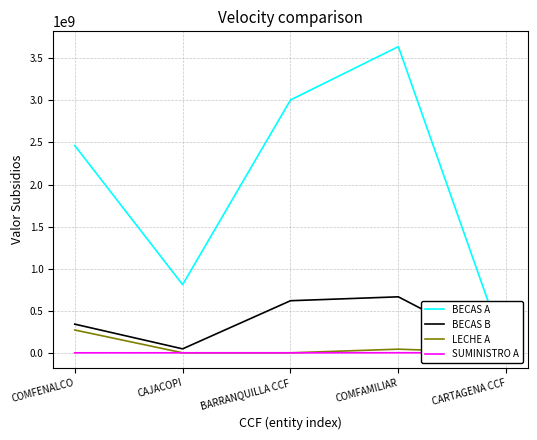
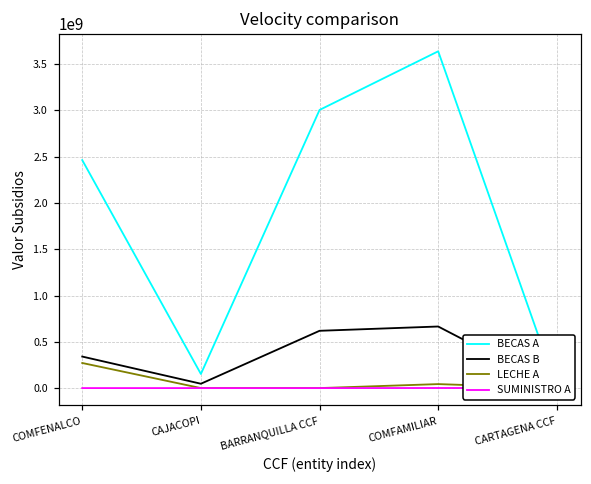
  {
    "BECAS A": {
      "COMFENALCO": 2500000000,
-     "CAJACOPI": 800000000,
+     "CAJACOPI": 200000000,
      "BARRANQUILLA CCF": 3000000000,
      "COMFAMILIAR": 3600000000
    },
    "BECAS B": {
      "COMFENALCO": 300000000,
      "CAJACOPI": 0,
      "BARRANQUILLA CCF": 600000000,
      "COMFAMILIAR": 700000000
    },
    "LECHE A": {
      "COMFENALCO": 300000000,
      "COMFAMILIAR": 0
    },
    "SUMINISTRO A": {
      "COMFENALCO": 0,
      "COMFAMILIAR": 0
    }
  }
